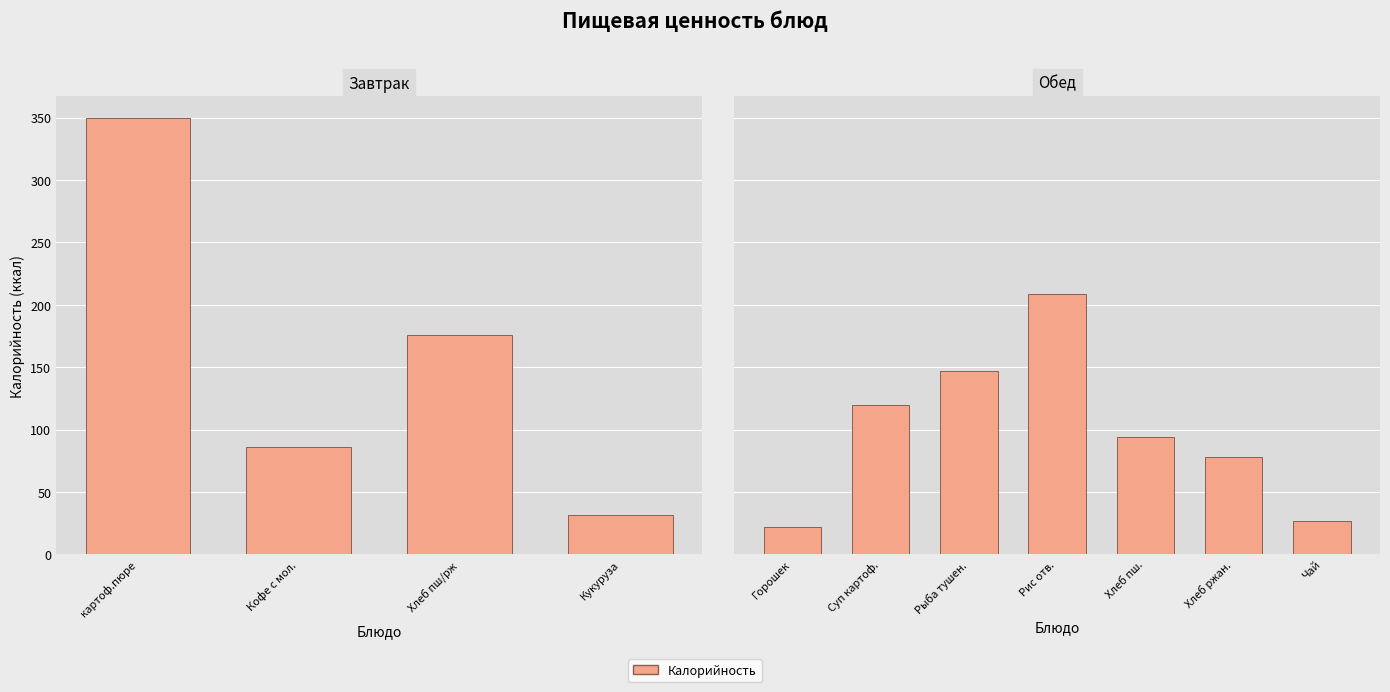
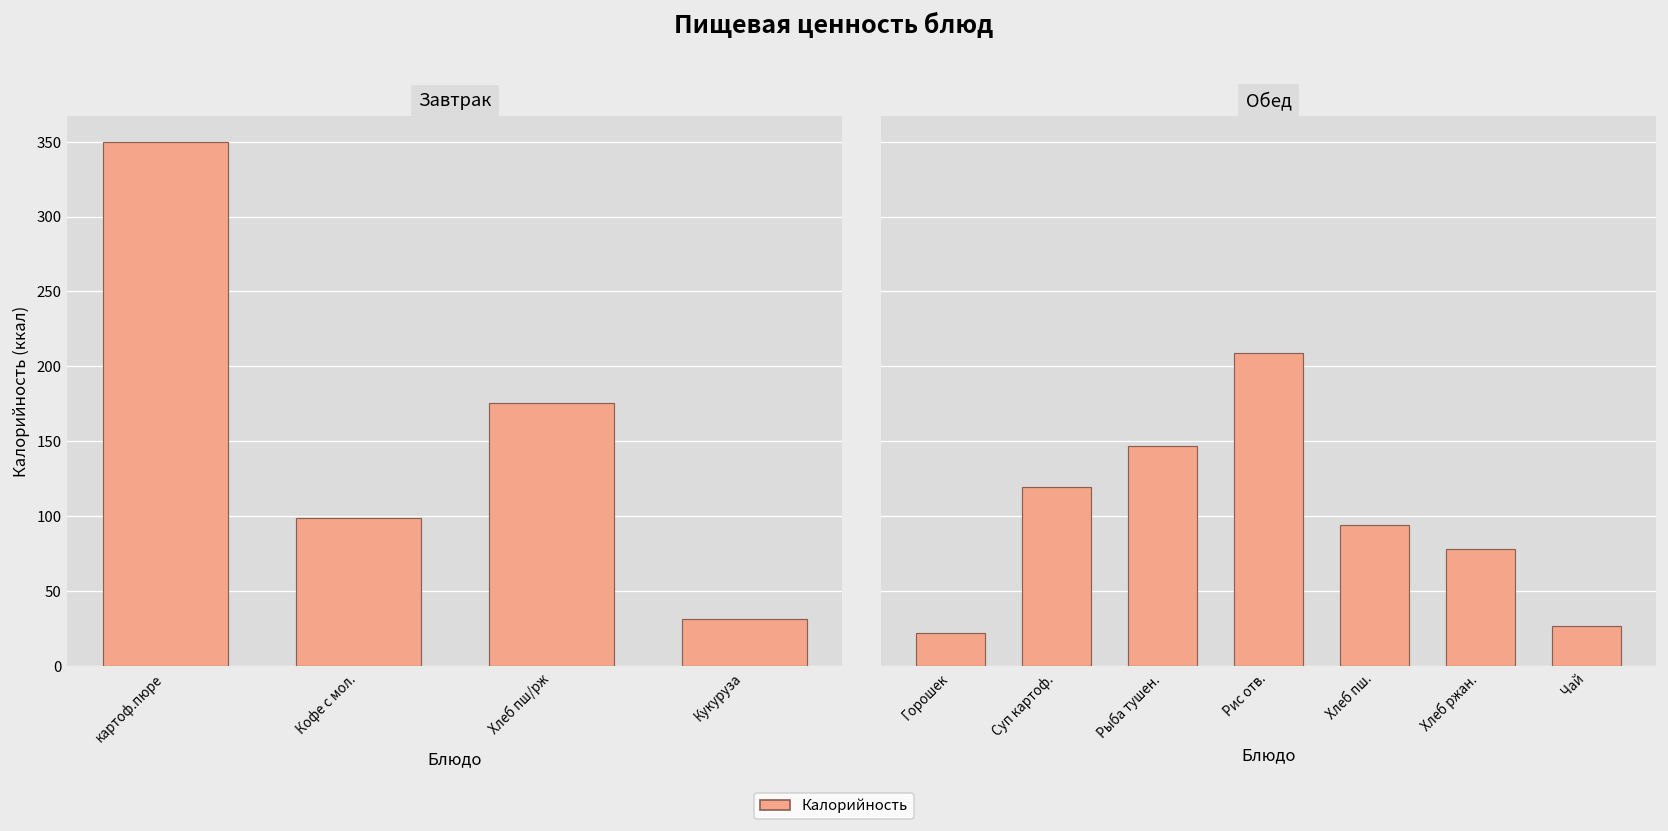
  {
    "Завтрак": {
      "картоф.пюре": 350,
-     "Кофе с мол.": 86,
+     "Кофе с мол.": 98,
      "Хлеб пш/рж": 175,
      "Кукуруза": 31
    }
  }
